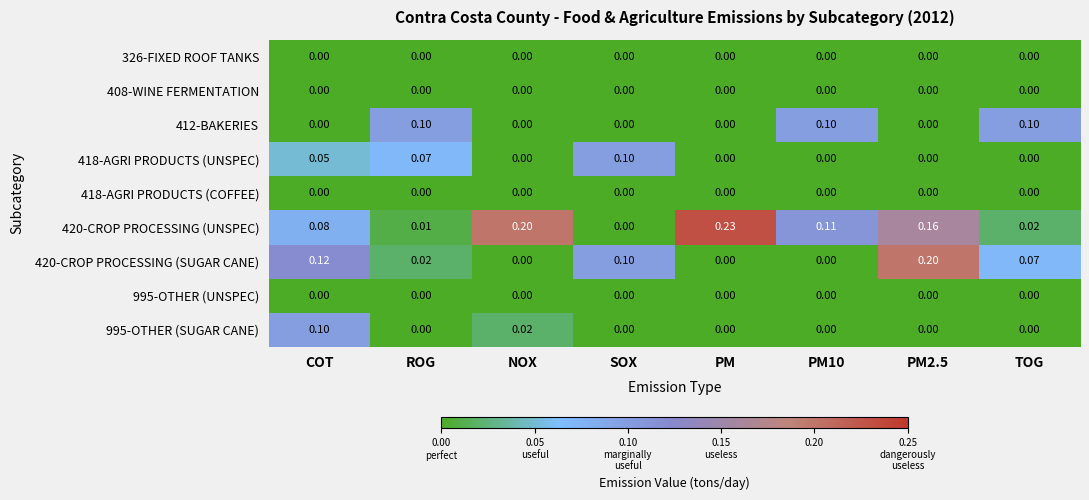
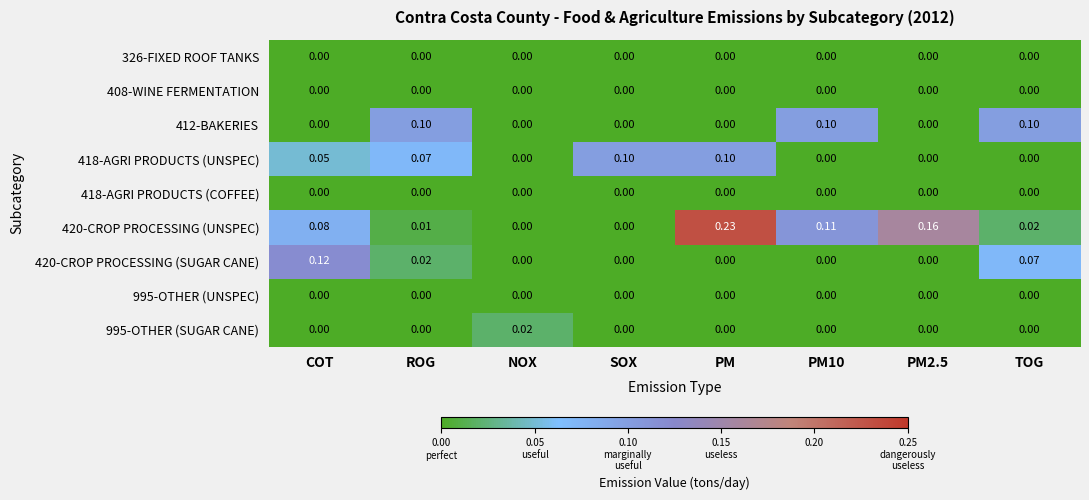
  {
    "326-FIXED ROOF TANKS": {
      "COT": 0.00,
      "ROG": 0.00,
      "NOX": 0.00,
      "SOX": 0.00,
      "PM": 0.00,
      "PM10": 0.00,
      "PM2.5": 0.00,
      "TOG": 0.00
    },
    "408-WINE FERMENTATION": {
      "COT": 0.00,
      "ROG": 0.00,
      "NOX": 0.00,
      "SOX": 0.00,
      "PM": 0.00,
      "PM10": 0.00,
      "PM2.5": 0.00,
      "TOG": 0.00
    },
    "412-BAKERIES": {
      "COT": 0.00,
      "ROG": 0.10,
      "NOX": 0.00,
      "SOX": 0.00,
      "PM": 0.00,
      "PM10": 0.10,
      "PM2.5": 0.00,
      "TOG": 0.10
    },
    "418-AGRI PRODUCTS (UNSPEC)": {
      "COT": 0.05,
      "ROG": 0.07,
      "NOX": 0.00,
      "SOX": 0.10,
-     "PM": 0.00,
+     "PM": 0.10,
      "PM10": 0.00,
      "PM2.5": 0.00,
      "TOG": 0.00
    },
    "418-AGRI PRODUCTS (COFFEE)": {
      "COT": 0.00,
      "ROG": 0.00,
      "NOX": 0.00,
      "SOX": 0.00,
      "PM": 0.00,
      "PM10": 0.00,
      "PM2.5": 0.00,
      "TOG": 0.00
    },
    "420-CROP PROCESSING (UNSPEC)": {
      "COT": 0.08,
      "ROG": 0.01,
-     "NOX": 0.20,
+     "NOX": 0.00,
      "SOX": 0.00,
      "PM": 0.23,
      "PM10": 0.11,
      "PM2.5": 0.16,
      "TOG": 0.02
    },
    "420-CROP PROCESSING (SUGAR CANE)": {
      "COT": 0.12,
      "ROG": 0.02,
      "NOX": 0.00,
-     "SOX": 0.10,
+     "SOX": 0.00,
      "PM": 0.00,
      "PM10": 0.00,
-     "PM2.5": 0.20,
+     "PM2.5": 0.00,
      "TOG": 0.07
    },
    "995-OTHER (UNSPEC)": {
      "COT": 0.00,
      "ROG": 0.00,
      "NOX": 0.00,
      "SOX": 0.00,
      "PM": 0.00,
      "PM10": 0.00,
      "PM2.5": 0.00,
      "TOG": 0.00
    },
    "995-OTHER (SUGAR CANE)": {
-     "COT": 0.10,
+     "COT": 0.00,
      "ROG": 0.00,
      "NOX": 0.02,
      "SOX": 0.00,
      "PM": 0.00,
      "PM10": 0.00,
      "PM2.5": 0.00,
      "TOG": 0.00
    }
  }
